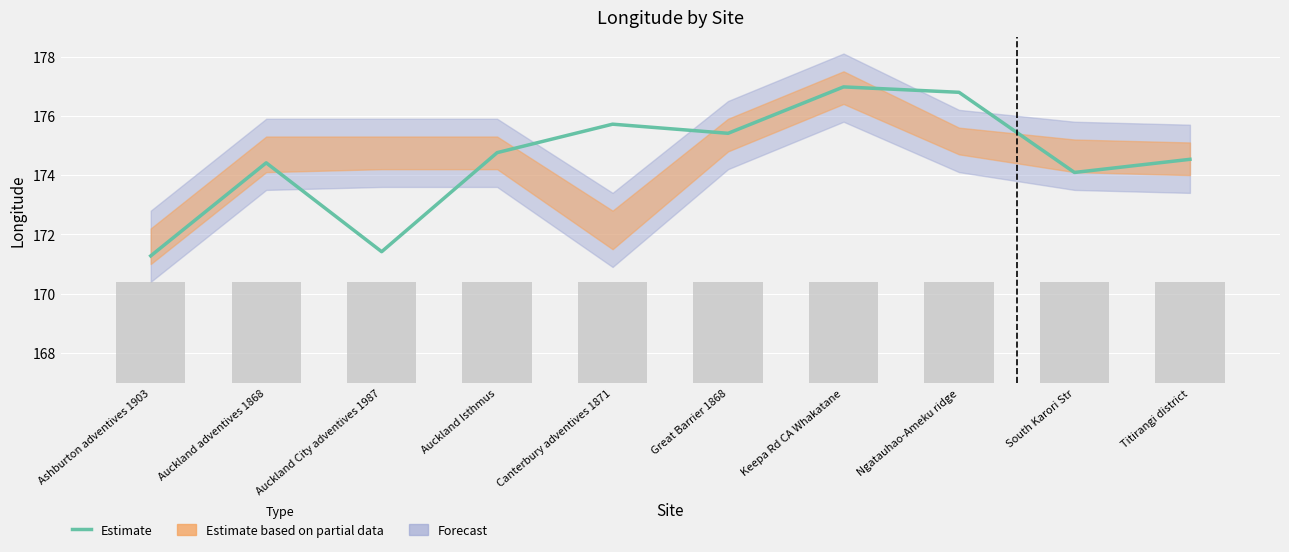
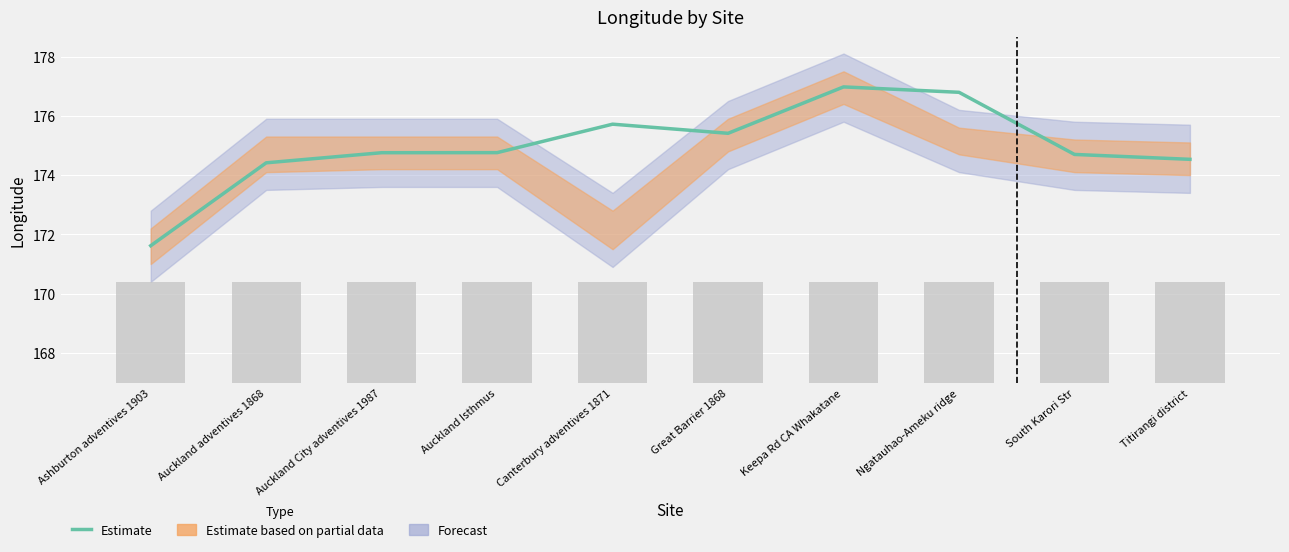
  {
    "Estimate": {
-     "Ashburton adventives 1903": 171.3,
+     "Ashburton adventives 1903": 171.6,
      "Auckland adventives 1868": 174.4,
-     "Auckland City adventives 1987": 171.4,
+     "Auckland City adventives 1987": 174.8,
      "Auckland Isthmus": 174.8,
      "Canterbury adventives 1871": 175.7,
      "Great Barrier 1868": 175.4,
      "Keepa Rd CA Whakatane": 177.0,
      "Ngatauhao-Ameku ridge": 176.8,
-     "South Karori Str": 174.1,
+     "South Karori Str": 174.7,
      "Titirangi district": 174.5
    }
  }
